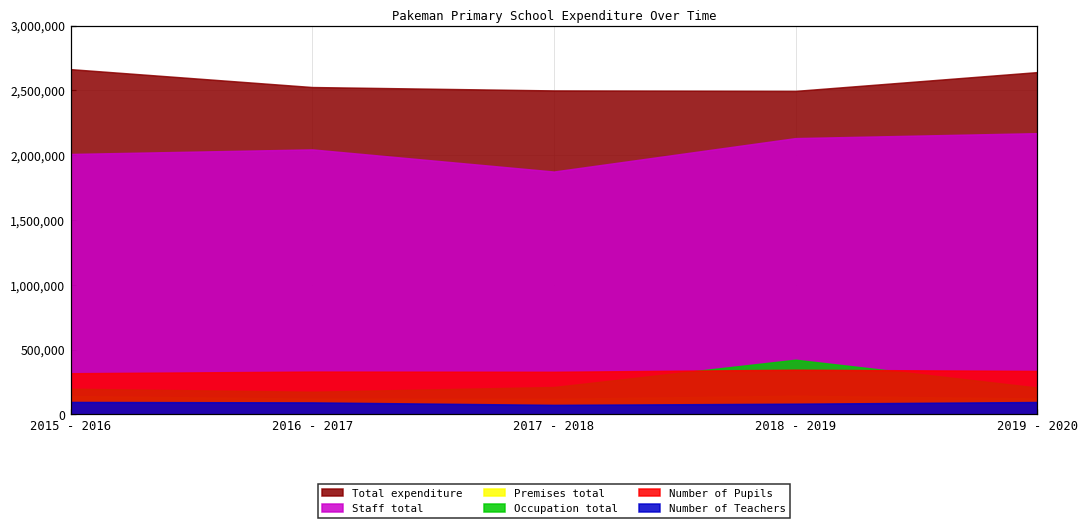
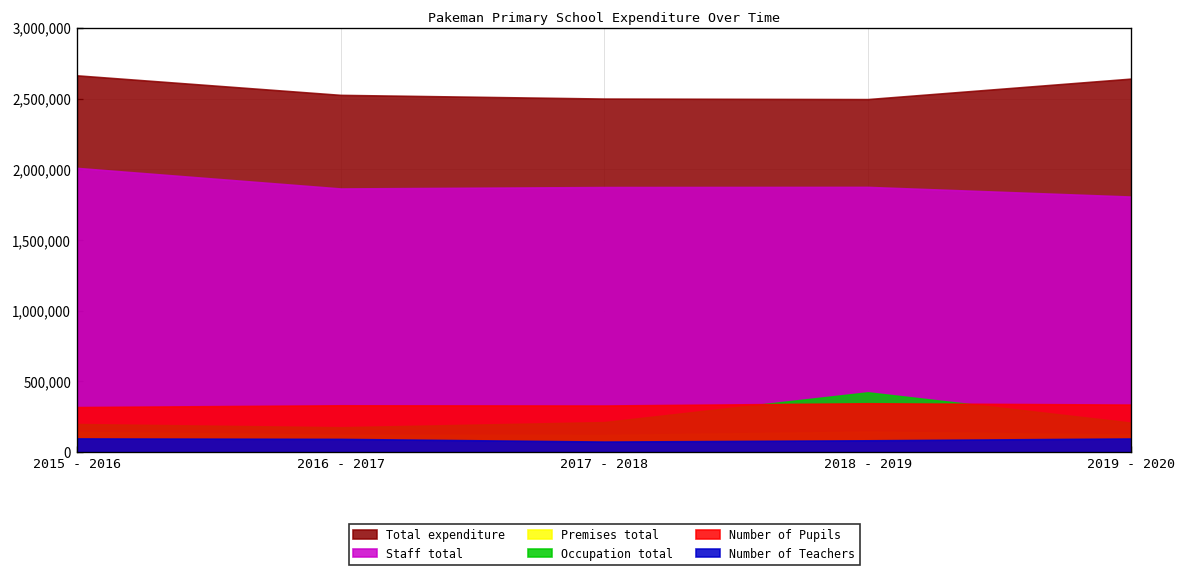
  {
    "Total expenditure": {
      "2015 - 2016": "2,660,000",
      "2016 - 2017": "2,530,000",
      "2017 - 2018": "2,500,000",
      "2018 - 2019": "2,500,000",
      "2019 - 2020": "2,640,000"
    },
    "Staff total": {
      "2015 - 2016": "2,010,000",
-     "2016 - 2017": "2,040,000",
+     "2016 - 2017": "1,860,000",
      "2017 - 2018": "1,870,000",
-     "2018 - 2019": "2,130,000",
-     "2019 - 2020": "2,170,000"
+     "2018 - 2019": "1,880,000",
+     "2019 - 2020": "1,810,000"
    },
    "Premises total": {
      "2015 - 2016": "140,000",
      "2016 - 2017": "120,000",
      "2017 - 2018": "120,000",
      "2018 - 2019": "140,000",
      "2019 - 2020": "120,000"
    },
    "Occupation total": {
      "2015 - 2016": "200,000",
      "2016 - 2017": "180,000",
      "2017 - 2018": "210,000",
      "2018 - 2019": "420,000",
      "2019 - 2020": "210,000"
    },
    "Number of Pupils": {
      "2015 - 2016": "320,000",
      "2016 - 2017": "330,000",
      "2017 - 2018": "330,000",
      "2018 - 2019": "350,000",
      "2019 - 2020": "340,000"
    },
    "Number of Teachers": {
      "2015 - 2016": "100,000",
      "2016 - 2017": "90,000",
      "2017 - 2018": "70,000",
      "2018 - 2019": "80,000",
      "2019 - 2020": "100,000"
    }
  }
